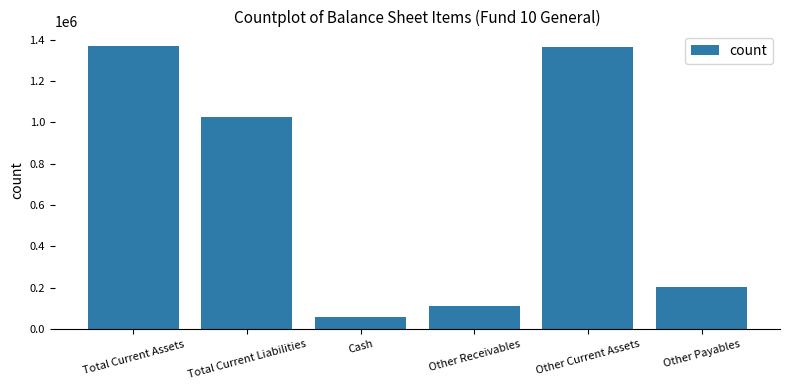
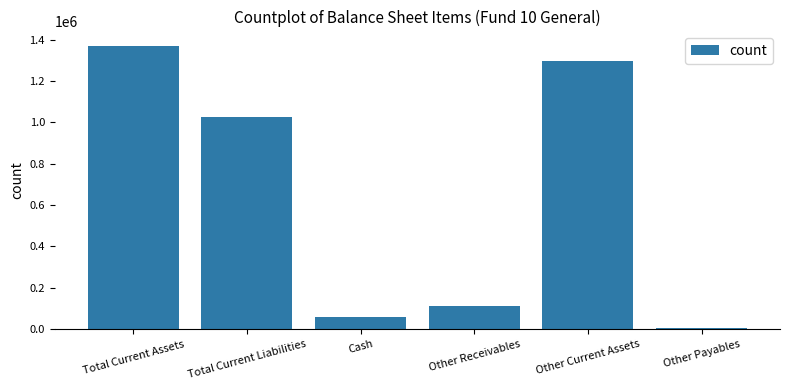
  {
    "Total Current Assets": 1370000,
    "Total Current Liabilities": 1030000,
    "Cash": 60000,
    "Other Receivables": 110000,
-   "Other Current Assets": 1360000,
-   "Other Payables": 200000
+   "Other Current Assets": 1300000,
+   "Other Payables": 10000
  }
